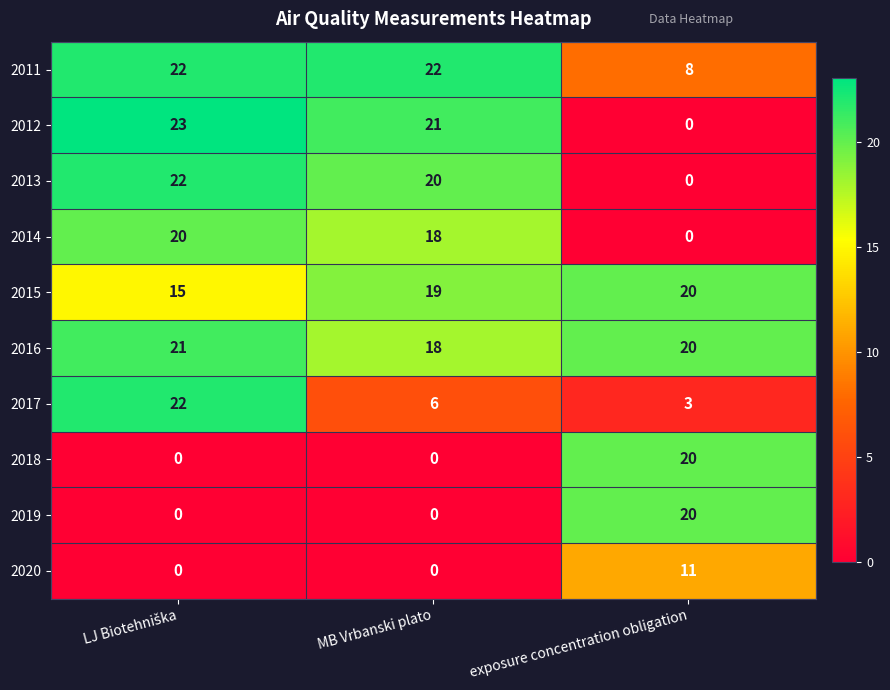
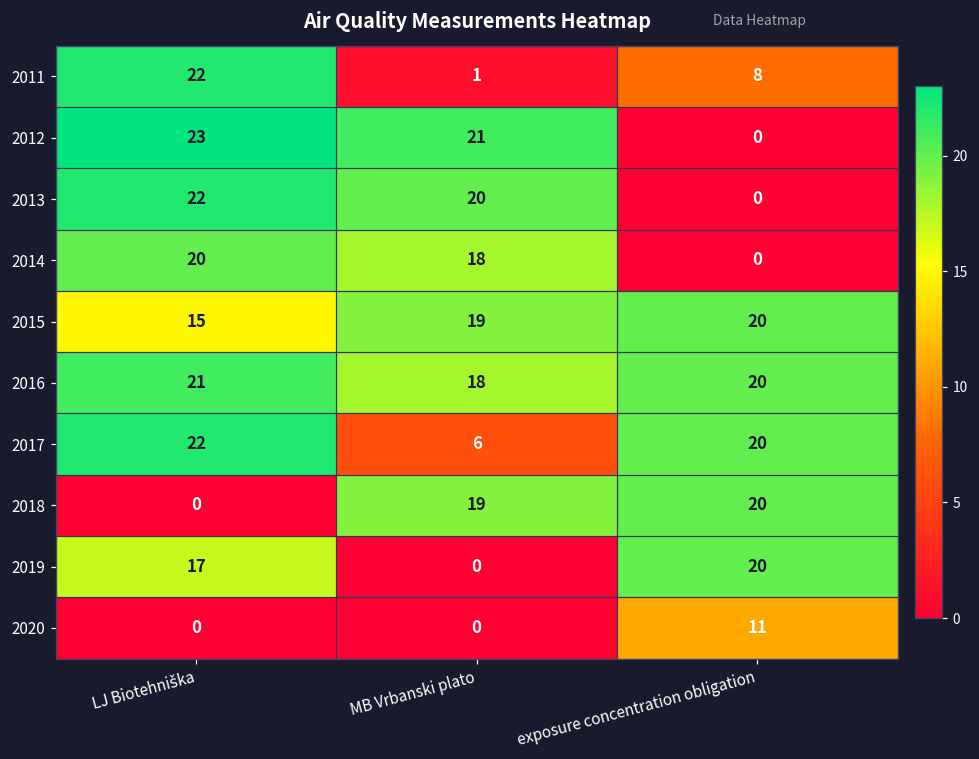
  {
    "2011": {
      "LJ Biotehniška": 22,
-     "MB Vrbanski plato": 22,
+     "MB Vrbanski plato": 1,
      "exposure concentration obligation": 8
    },
    "2012": {
      "LJ Biotehniška": 23,
      "MB Vrbanski plato": 21,
      "exposure concentration obligation": 0
    },
    "2013": {
      "LJ Biotehniška": 22,
      "MB Vrbanski plato": 20,
      "exposure concentration obligation": 0
    },
    "2014": {
      "LJ Biotehniška": 20,
      "MB Vrbanski plato": 18,
      "exposure concentration obligation": 0
    },
    "2015": {
      "LJ Biotehniška": 15,
      "MB Vrbanski plato": 19,
      "exposure concentration obligation": 20
    },
    "2016": {
      "LJ Biotehniška": 21,
      "MB Vrbanski plato": 18,
      "exposure concentration obligation": 20
    },
    "2017": {
      "LJ Biotehniška": 22,
      "MB Vrbanski plato": 6,
-     "exposure concentration obligation": 3
+     "exposure concentration obligation": 20
    },
    "2018": {
      "LJ Biotehniška": 0,
-     "MB Vrbanski plato": 0,
+     "MB Vrbanski plato": 19,
      "exposure concentration obligation": 20
    },
    "2019": {
-     "LJ Biotehniška": 0,
+     "LJ Biotehniška": 17,
      "MB Vrbanski plato": 0,
      "exposure concentration obligation": 20
    },
    "2020": {
      "LJ Biotehniška": 0,
      "MB Vrbanski plato": 0,
      "exposure concentration obligation": 11
    }
  }
